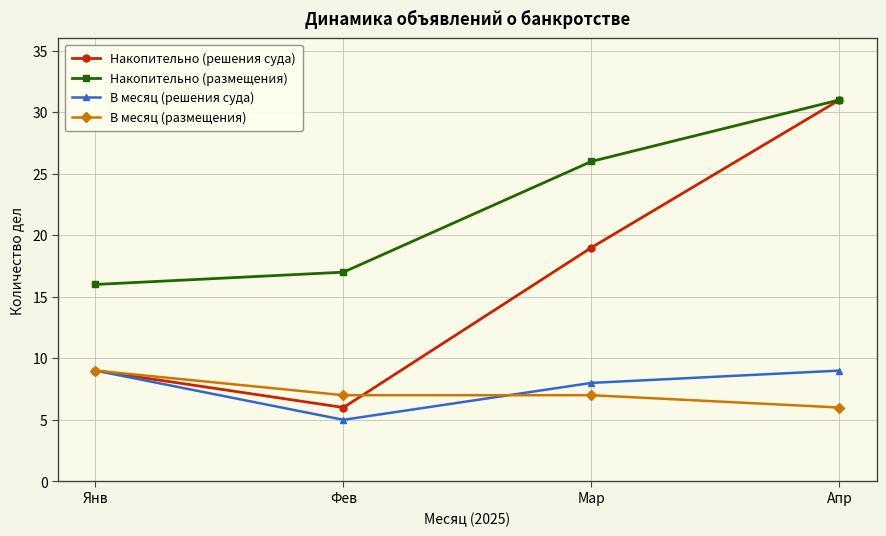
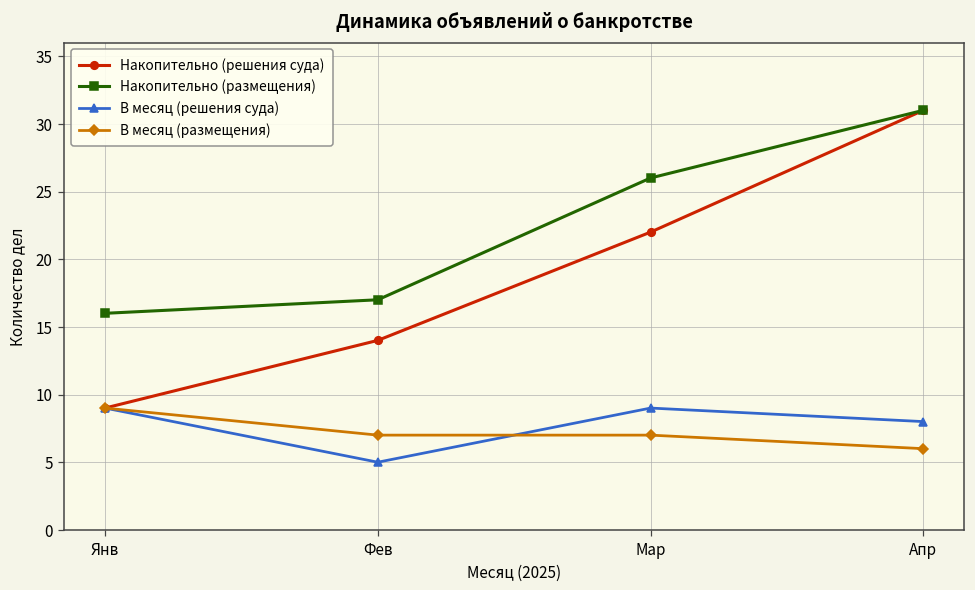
  {
    "Накопительно (решения суда)": {
-     "Фев": 6,
-     "Мар": 19
+     "Фев": 14,
+     "Мар": 22
    },
    "Накопительно (размещения)": {
      "Янв": 16,
      "Фев": 17,
      "Мар": 26
    },
    "В месяц (решения суда)": {
      "Фев": 5,
-     "Мар": 8,
-     "Апр": 9
+     "Мар": 9,
+     "Апр": 8
    },
    "В месяц (размещения)": {
      "Фев": 7,
      "Мар": 7,
      "Апр": 6
    }
  }
